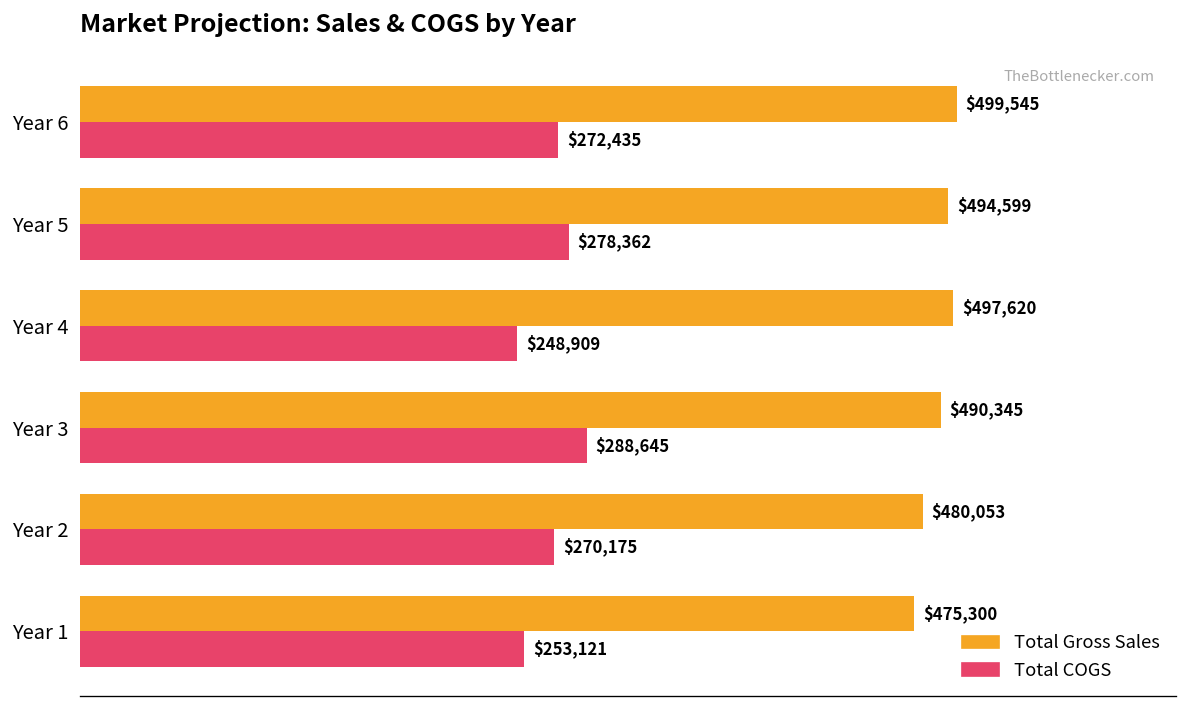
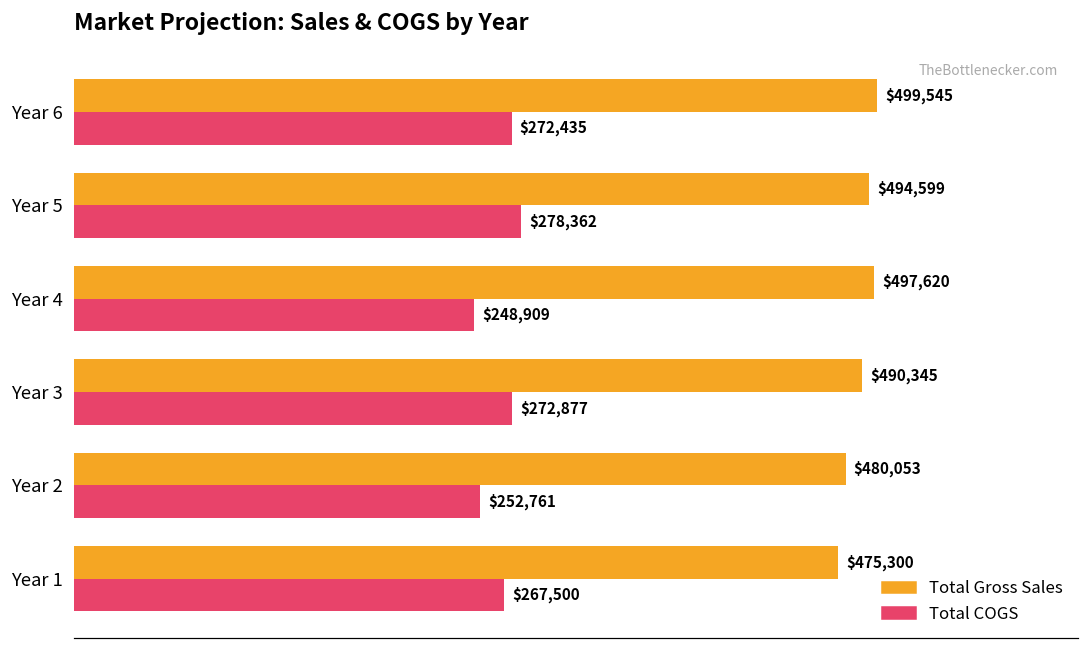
  {
    "Total Gross Sales": {
      "Year 6": "$499,545",
      "Year 5": "$494,599",
      "Year 4": "$497,620",
      "Year 3": "$490,345",
      "Year 2": "$480,053",
      "Year 1": "$475,300"
    },
    "Total COGS": {
      "Year 6": "$272,435",
      "Year 5": "$278,362",
      "Year 4": "$248,909",
-     "Year 3": "$288,645",
-     "Year 2": "$270,175",
-     "Year 1": "$253,121"
+     "Year 3": "$272,877",
+     "Year 2": "$252,761",
+     "Year 1": "$267,500"
    }
  }
